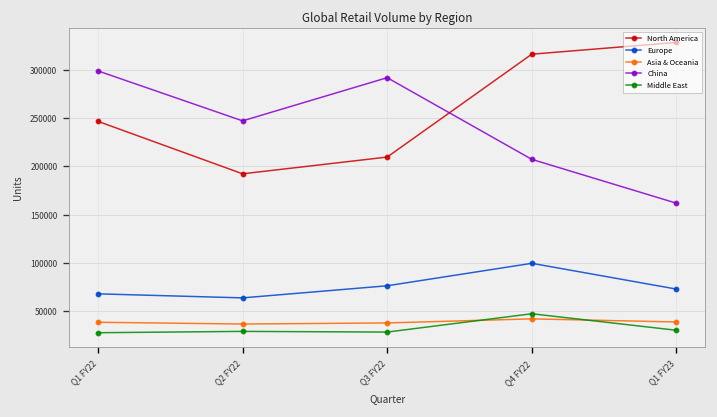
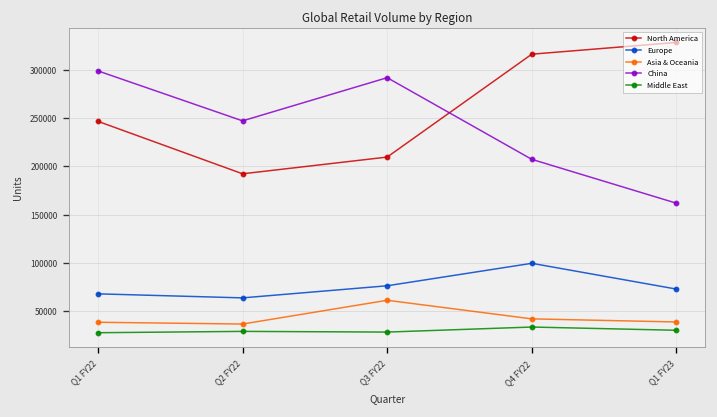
  {
    "North America": {
      "Q1 FY22": 250000,
      "Q2 FY22": 190000,
      "Q3 FY22": 210000,
      "Q4 FY22": 320000
    },
    "Europe": {
      "Q1 FY22": 70000,
      "Q2 FY22": 60000,
      "Q3 FY22": 80000,
      "Q4 FY22": 100000,
      "Q1 FY23": 70000
    },
    "Asia & Oceania": {
      "Q1 FY22": 40000,
      "Q2 FY22": 40000,
-     "Q3 FY22": 40000,
+     "Q3 FY22": 60000,
      "Q4 FY22": 40000,
      "Q1 FY23": 40000
    },
    "China": {
      "Q1 FY22": 300000,
      "Q2 FY22": 250000,
      "Q3 FY22": 290000,
      "Q4 FY22": 210000,
      "Q1 FY23": 160000
    },
    "Middle East": {
      "Q1 FY22": 30000,
      "Q2 FY22": 30000,
      "Q3 FY22": 30000,
-     "Q4 FY22": 50000,
+     "Q4 FY22": 30000,
      "Q1 FY23": 30000
    }
  }
